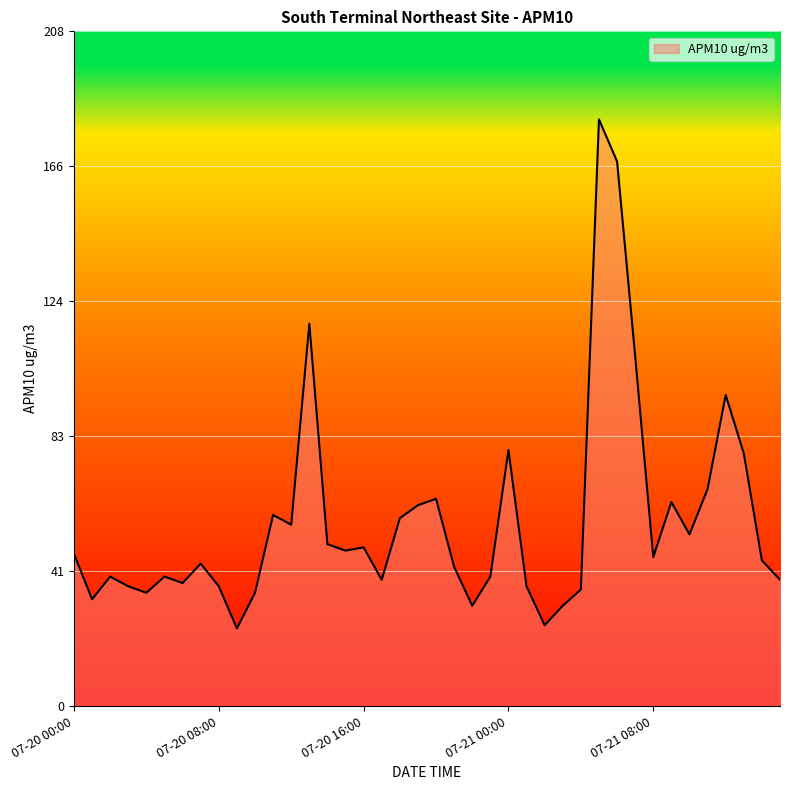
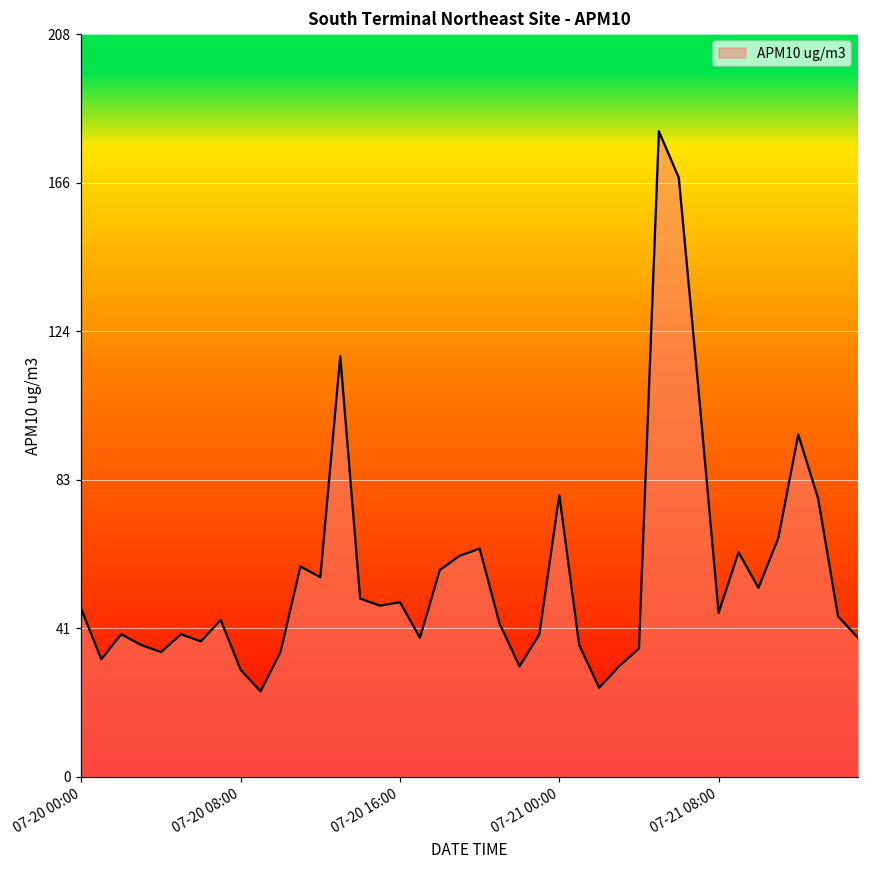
  {
    "07-20 00:00": 47,
-   "07-20 08:00": 37,
+   "07-20 08:00": 30,
    "07-20 16:00": 49,
    "07-21 00:00": 79,
    "07-21 08:00": 46
  }
